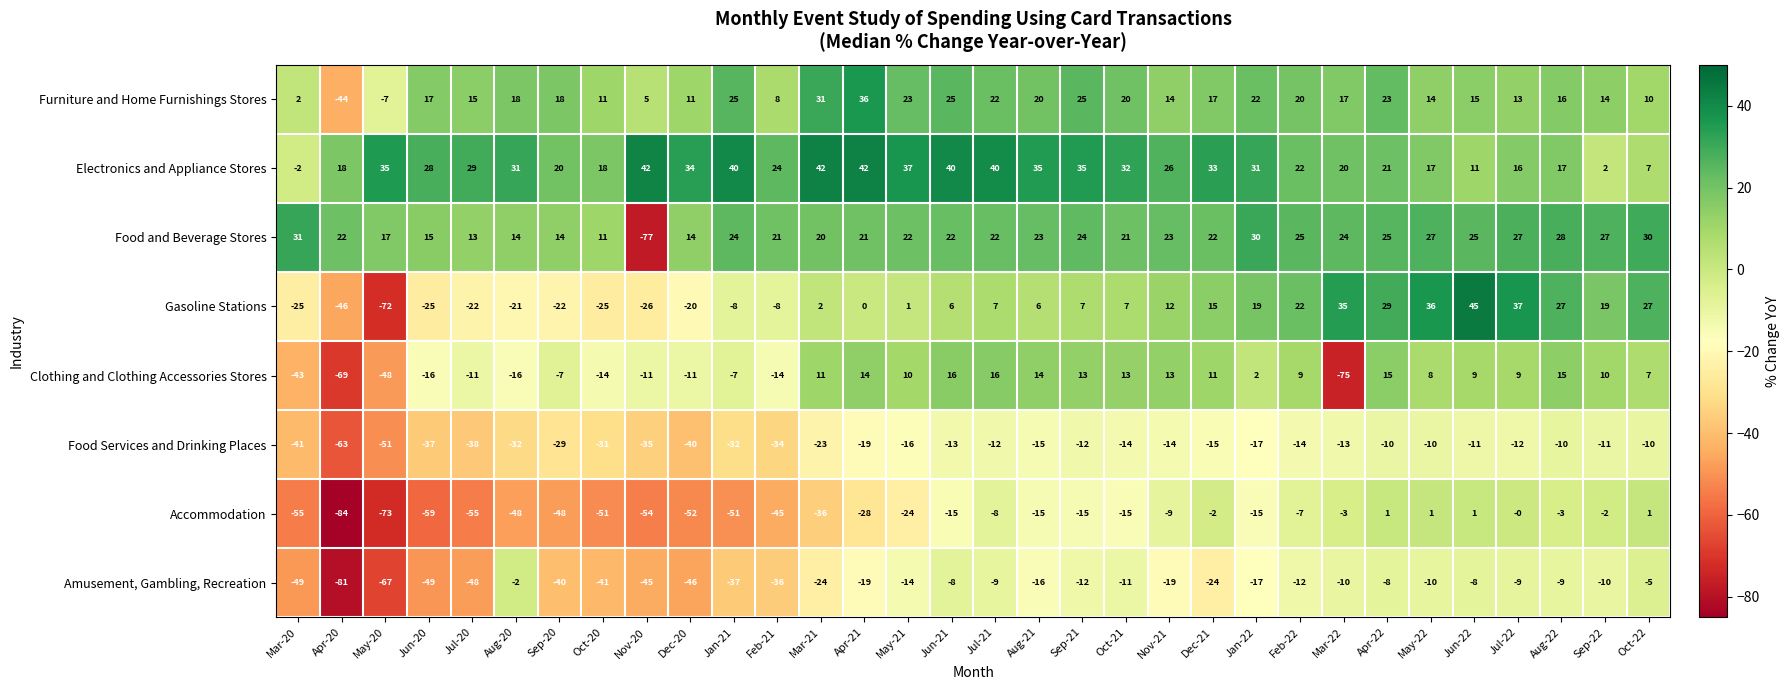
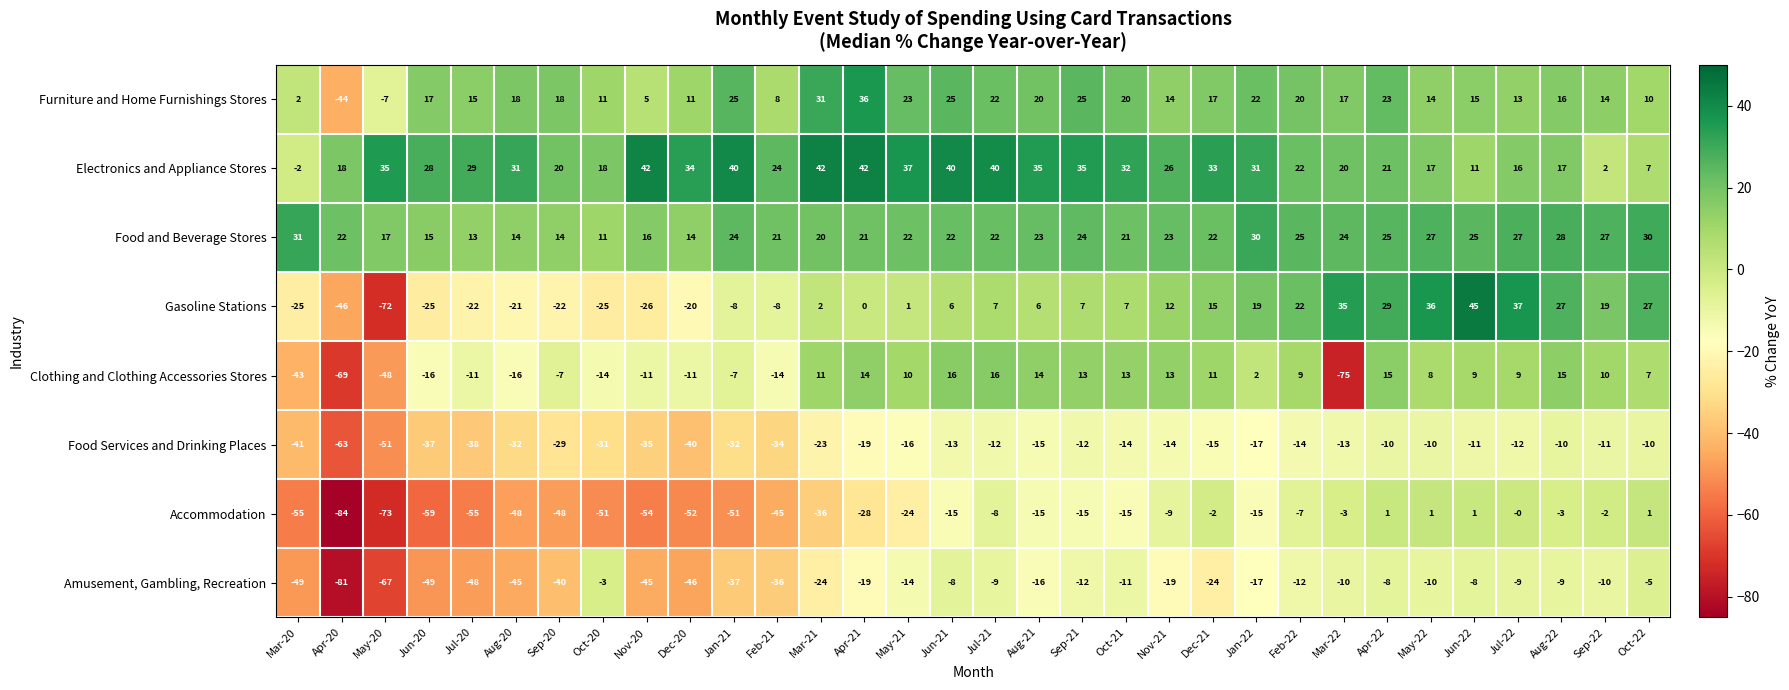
  {
    "Food and Beverage Stores": {
      "Mar-20": 31,
      "Apr-20": 22,
      "May-20": 17,
      "Jun-20": 15,
      "Jul-20": 13,
      "Aug-20": 14,
      "Sep-20": 14,
      "Oct-20": 11,
-     "Nov-20": -77,
+     "Nov-20": 16,
      "Dec-20": 14,
      "Jan-21": 24,
      "Feb-21": 21,
      "Mar-21": 20,
      "Apr-21": 21,
      "May-21": 22,
      "Jun-21": 22,
      "Jul-21": 22,
      "Aug-21": 23,
      "Sep-21": 24,
      "Oct-21": 21,
      "Nov-21": 23,
      "Dec-21": 22,
      "Jan-22": 30,
      "Feb-22": 25,
      "Mar-22": 24,
      "Apr-22": 25,
      "May-22": 27,
      "Jun-22": 25,
      "Jul-22": 27,
      "Aug-22": 28,
      "Sep-22": 27,
      "Oct-22": 30
    },
    "Amusement, Gambling, Recreation": {
      "Mar-20": -49,
      "Apr-20": -81,
      "May-20": -67,
      "Jun-20": -49,
      "Jul-20": -48,
-     "Aug-20": -2,
+     "Aug-20": -45,
      "Sep-20": -40,
-     "Oct-20": -41,
+     "Oct-20": -3,
      "Nov-20": -45,
      "Dec-20": -46,
      "Jan-21": -37,
      "Feb-21": -36,
      "Mar-21": -24,
      "Apr-21": -19,
      "May-21": -14,
      "Jun-21": -8,
      "Jul-21": -9,
      "Aug-21": -16,
      "Sep-21": -12,
      "Oct-21": -11,
      "Nov-21": -19,
      "Dec-21": -24,
      "Jan-22": -17,
      "Feb-22": -12,
      "Mar-22": -10,
      "Apr-22": -8,
      "May-22": -10,
      "Jun-22": -8,
      "Jul-22": -9,
      "Aug-22": -9,
      "Sep-22": -10,
      "Oct-22": -5
    }
  }
